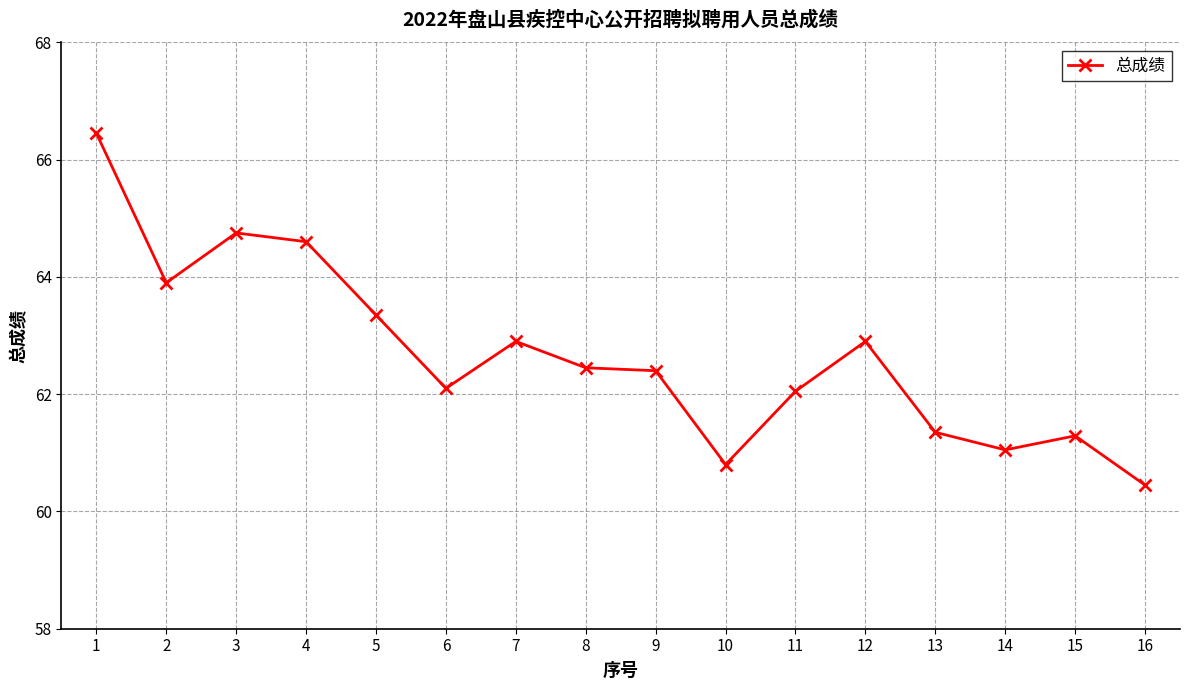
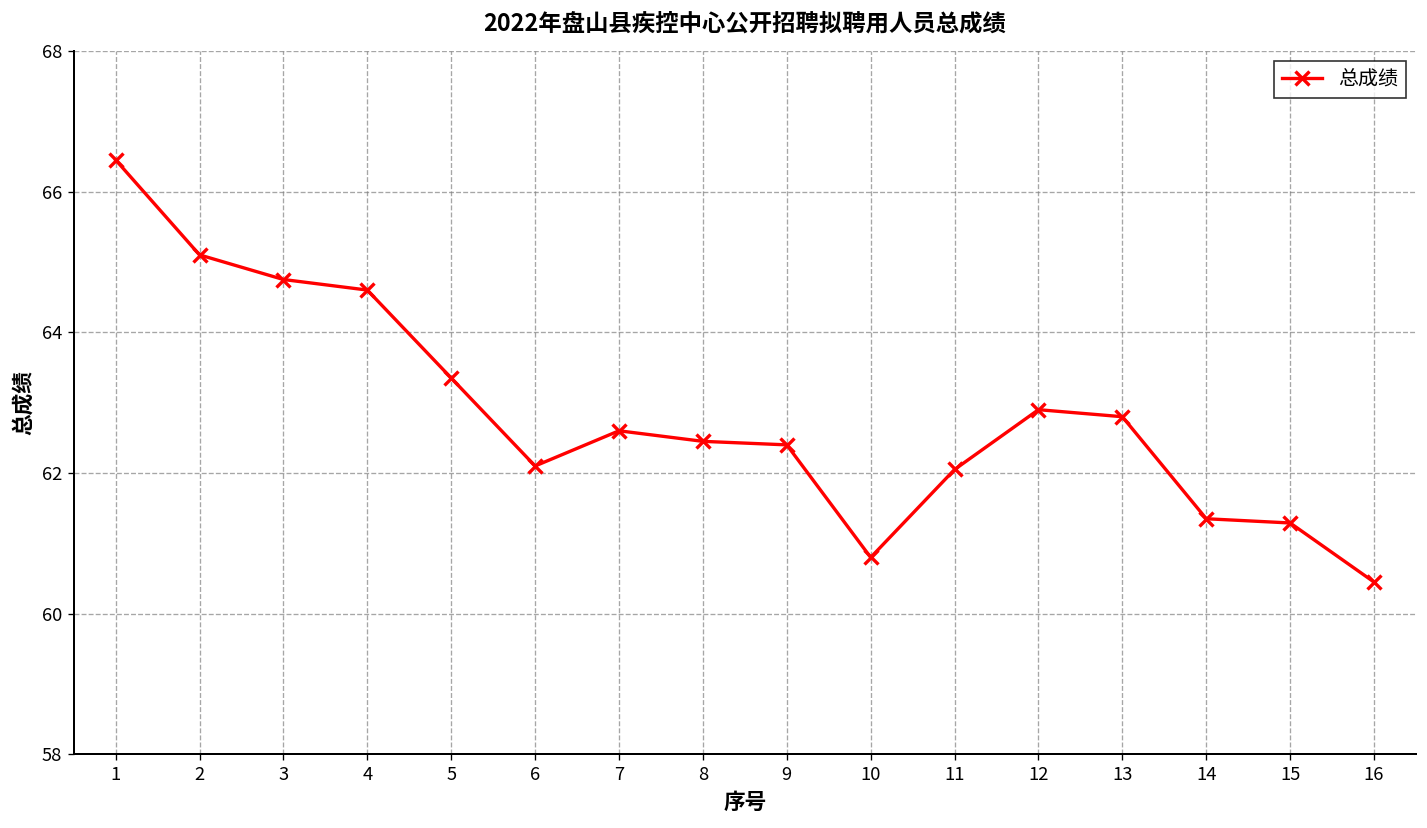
  {
    "1": 66.5,
-   "2": 63.9,
+   "2": 65.1,
    "3": 64.8,
    "4": 64.6,
    "5": 63.4,
    "6": 62.1,
-   "7": 62.9,
+   "7": 62.6,
    "8": 62.5,
    "9": 62.4,
    "10": 60.8,
    "11": 62.1,
    "12": 62.9,
-   "13": 61.4,
-   "14": 61.1,
+   "13": 62.8,
+   "14": 61.4,
    "15": 61.3,
    "16": 60.5
  }
